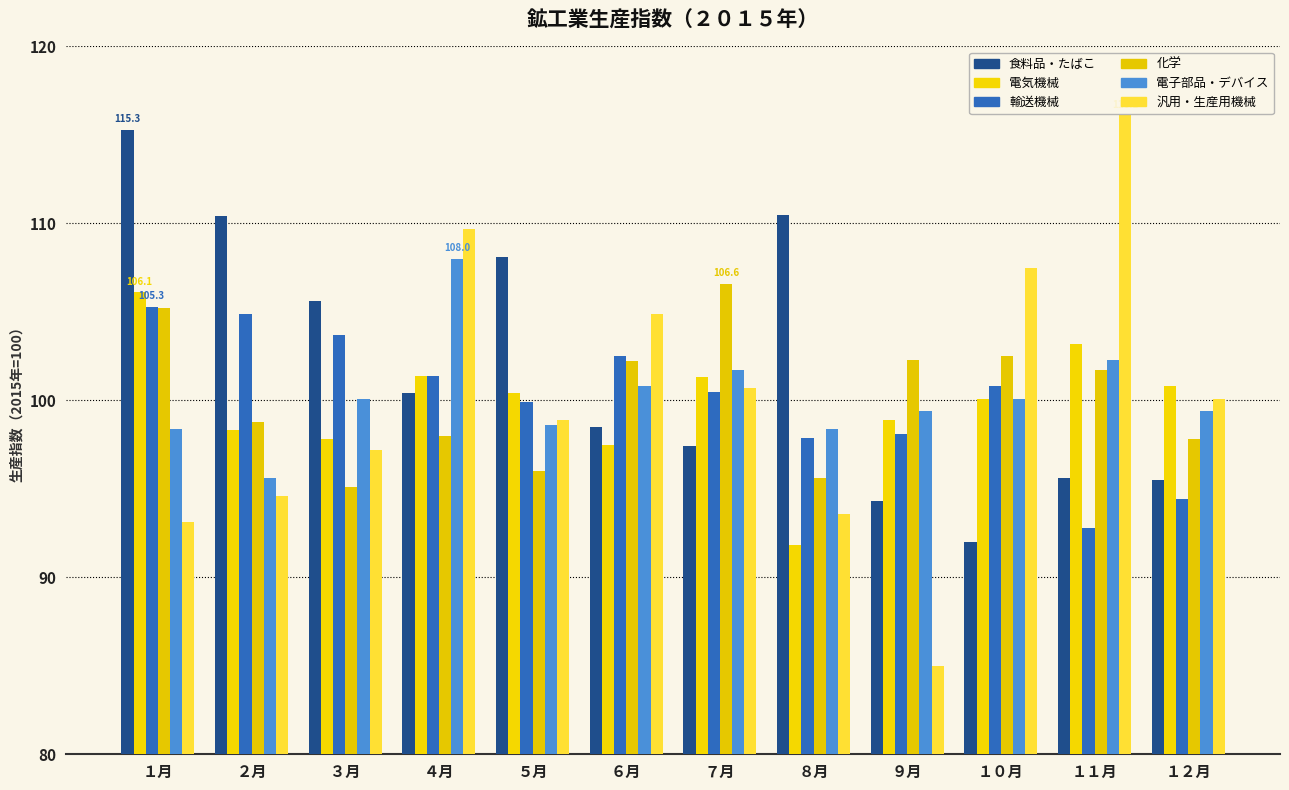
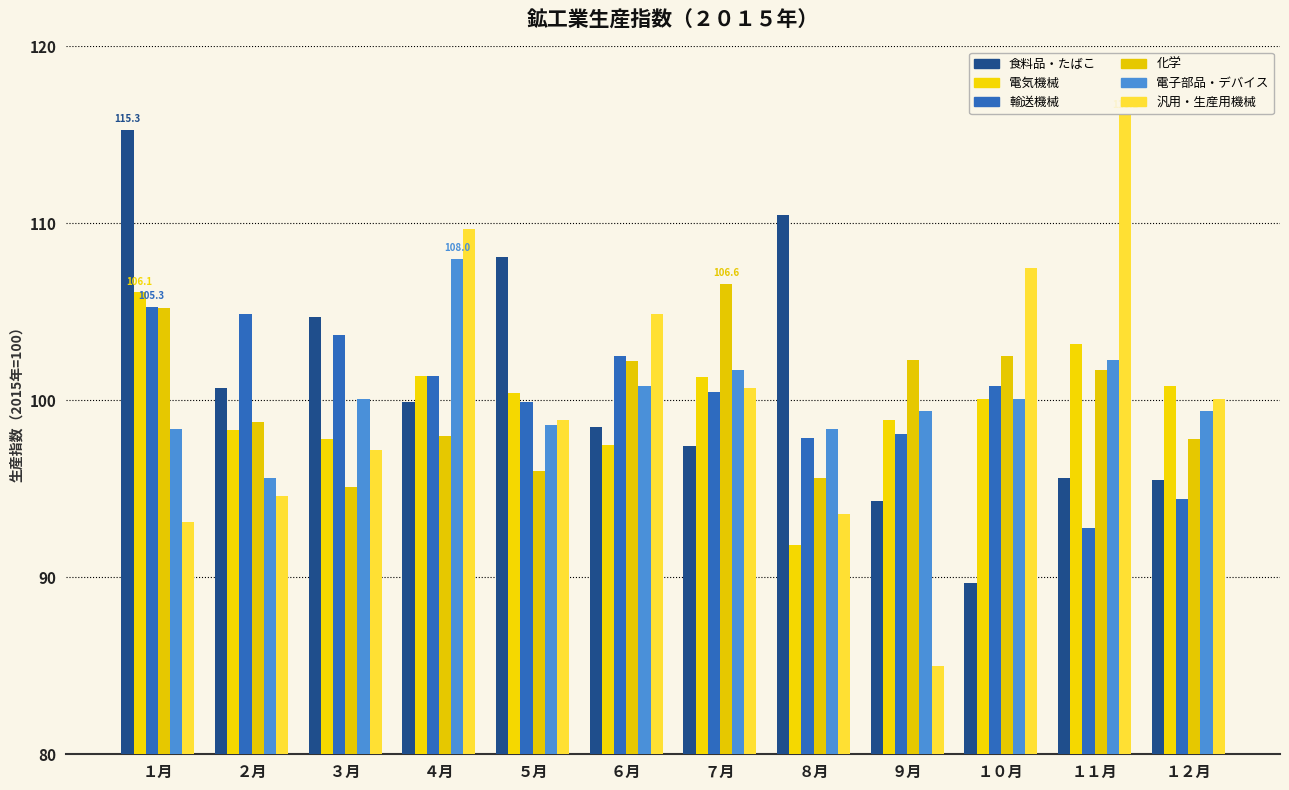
  {
    "食料品・たばこ": {
-     "２月": 110.4,
-     "３月": 105.6,
-     "４月": 100.4,
+     "２月": 100.7,
+     "３月": 104.7,
+     "４月": 99.9,
      "５月": 108.1,
      "６月": 98.5,
      "７月": 97.4,
      "８月": 110.5,
      "９月": 94.3,
-     "１０月": 92.0,
+     "１０月": 89.7,
      "１１月": 95.6,
      "１２月": 95.5
    }
  }
